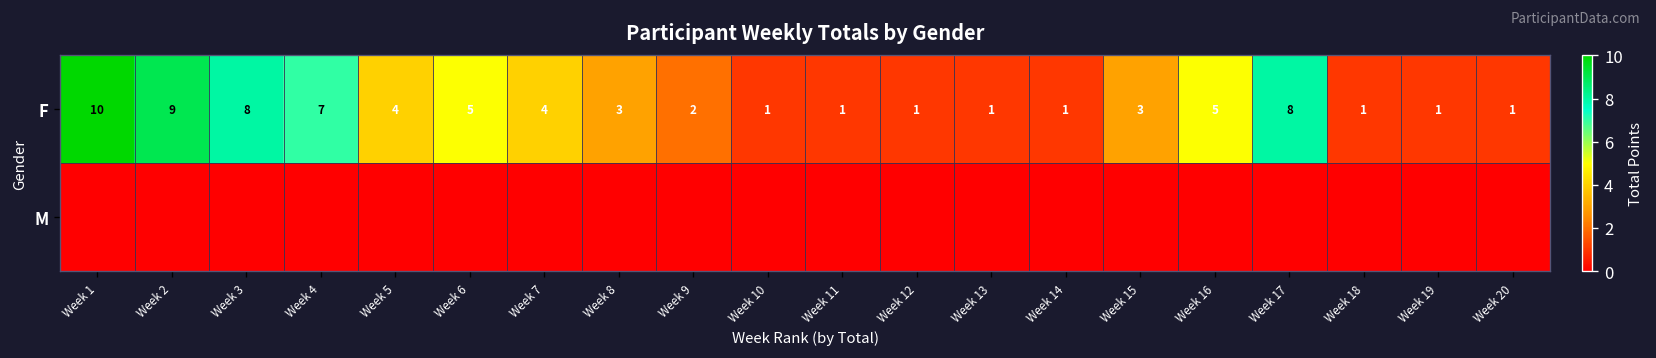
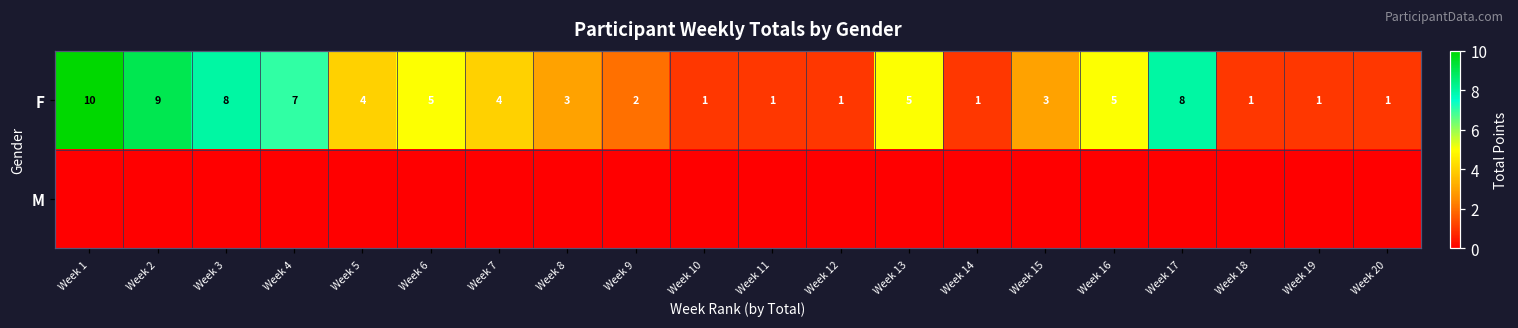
  {
    "F": {
      "Week 1": 10,
      "Week 2": 9,
      "Week 3": 8,
      "Week 4": 7,
      "Week 5": 4,
      "Week 6": 5,
      "Week 7": 4,
      "Week 8": 3,
      "Week 9": 2,
      "Week 10": 1,
      "Week 11": 1,
      "Week 12": 1,
-     "Week 13": 1,
+     "Week 13": 5,
      "Week 14": 1,
      "Week 15": 3,
      "Week 16": 5,
      "Week 17": 8,
      "Week 18": 1,
      "Week 19": 1,
      "Week 20": 1
    }
  }
